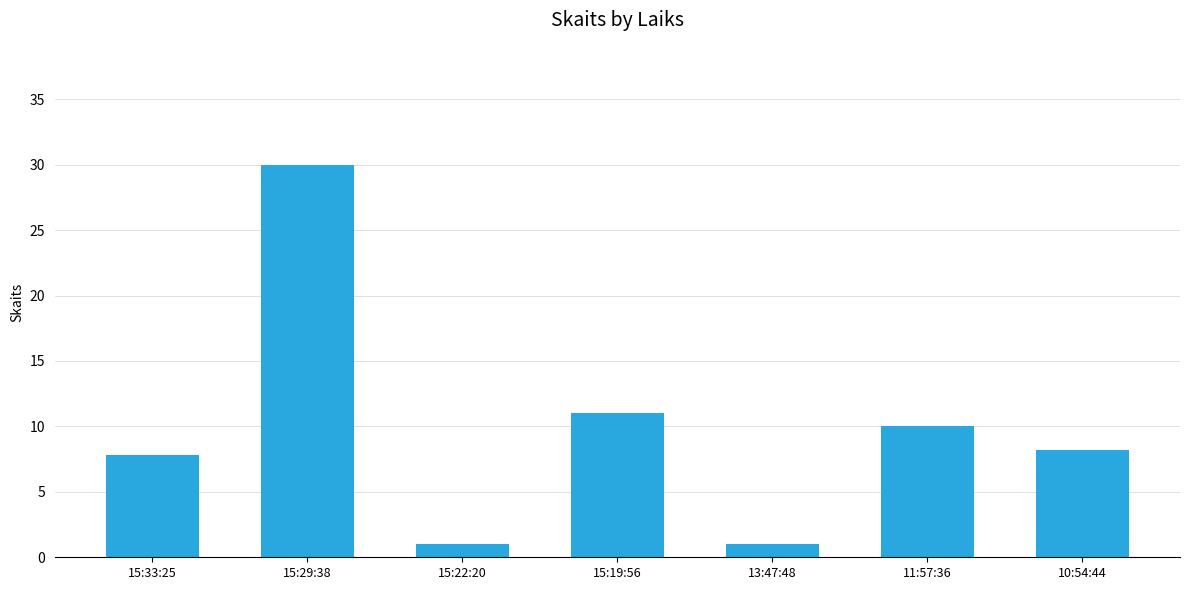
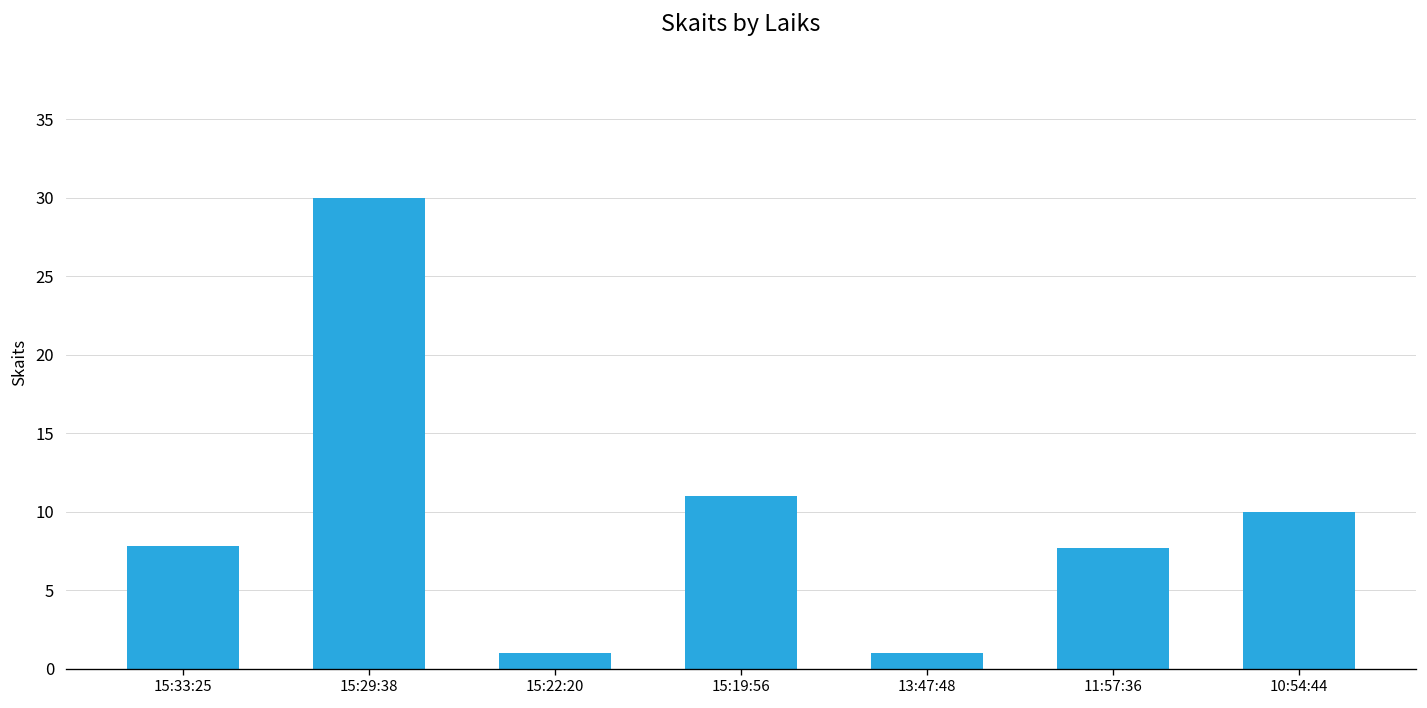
  {
    "15:33:25": 7.8,
    "15:29:38": 30.0,
    "15:22:20": 1.0,
    "15:19:56": 11.0,
    "13:47:48": 1.0,
-   "11:57:36": 10.0,
-   "10:54:44": 8.2
+   "11:57:36": 7.7,
+   "10:54:44": 10.0
  }
